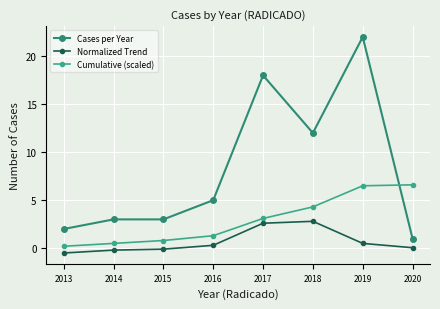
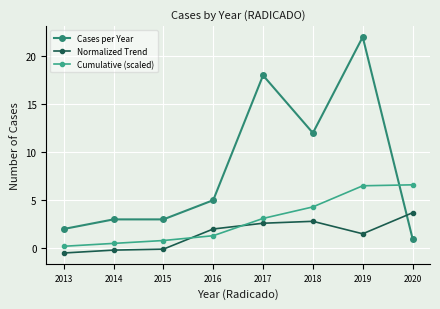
  {
    "Normalized Trend": {
      "2013": -1,
      "2014": 0,
      "2015": 0,
-     "2016": 0,
+     "2016": 2,
      "2017": 3,
      "2018": 3,
-     "2019": 1,
-     "2020": 0
+     "2019": 2,
+     "2020": 4
    }
  }
